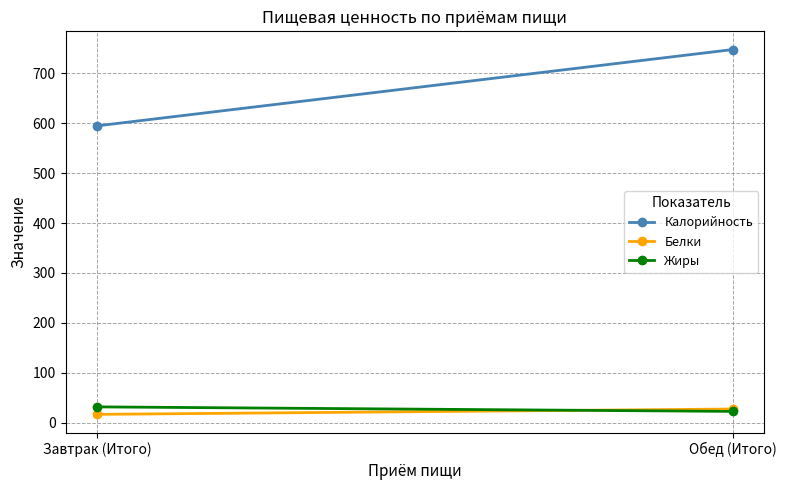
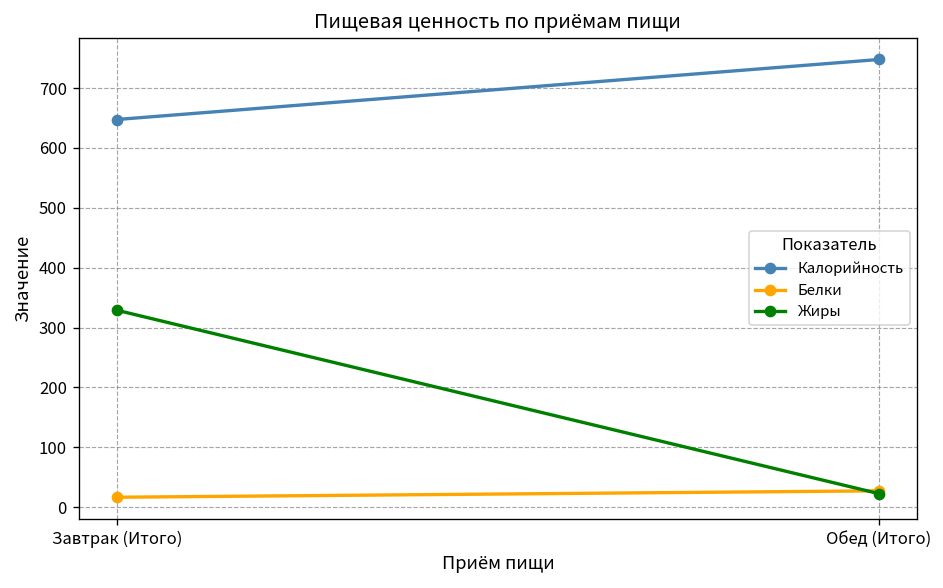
  {
    "Калорийность": {
-     "Завтрак (Итого)": 600,
+     "Завтрак (Итого)": 650,
      "Обед (Итого)": 750
    },
    "Белки": {
      "Завтрак (Итого)": 20
    },
    "Жиры": {
-     "Завтрак (Итого)": 30
+     "Завтрак (Итого)": 330
    }
  }
